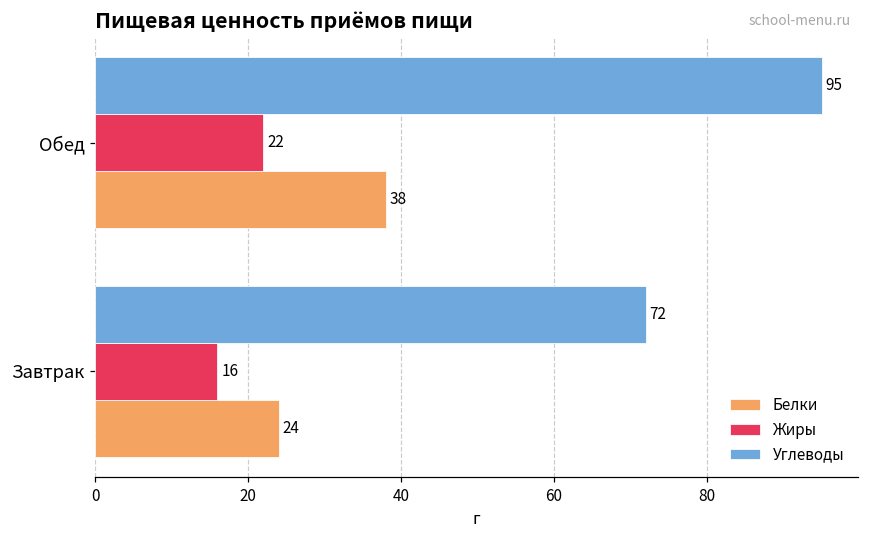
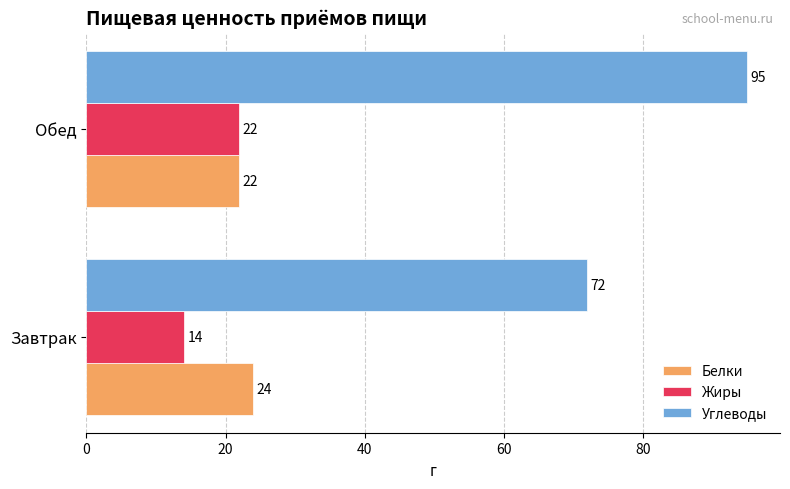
  {
    "Белки": {
-     "Обед": 38,
+     "Обед": 22,
      "Завтрак": 24
    },
    "Жиры": {
      "Обед": 22,
-     "Завтрак": 16
+     "Завтрак": 14
    },
    "Углеводы": {
      "Обед": 95,
      "Завтрак": 72
    }
  }
